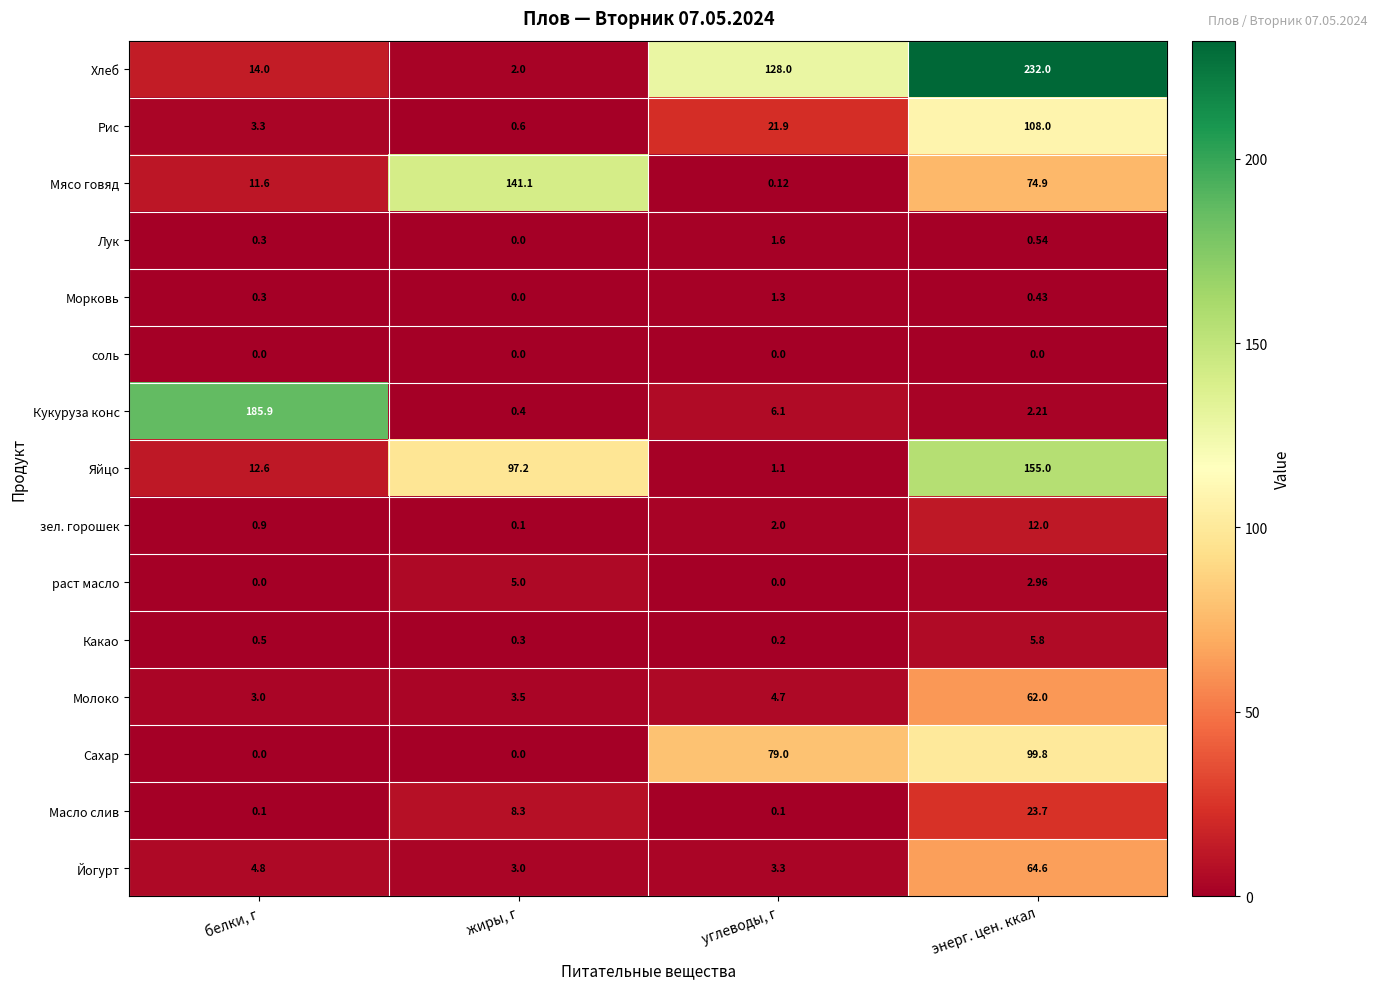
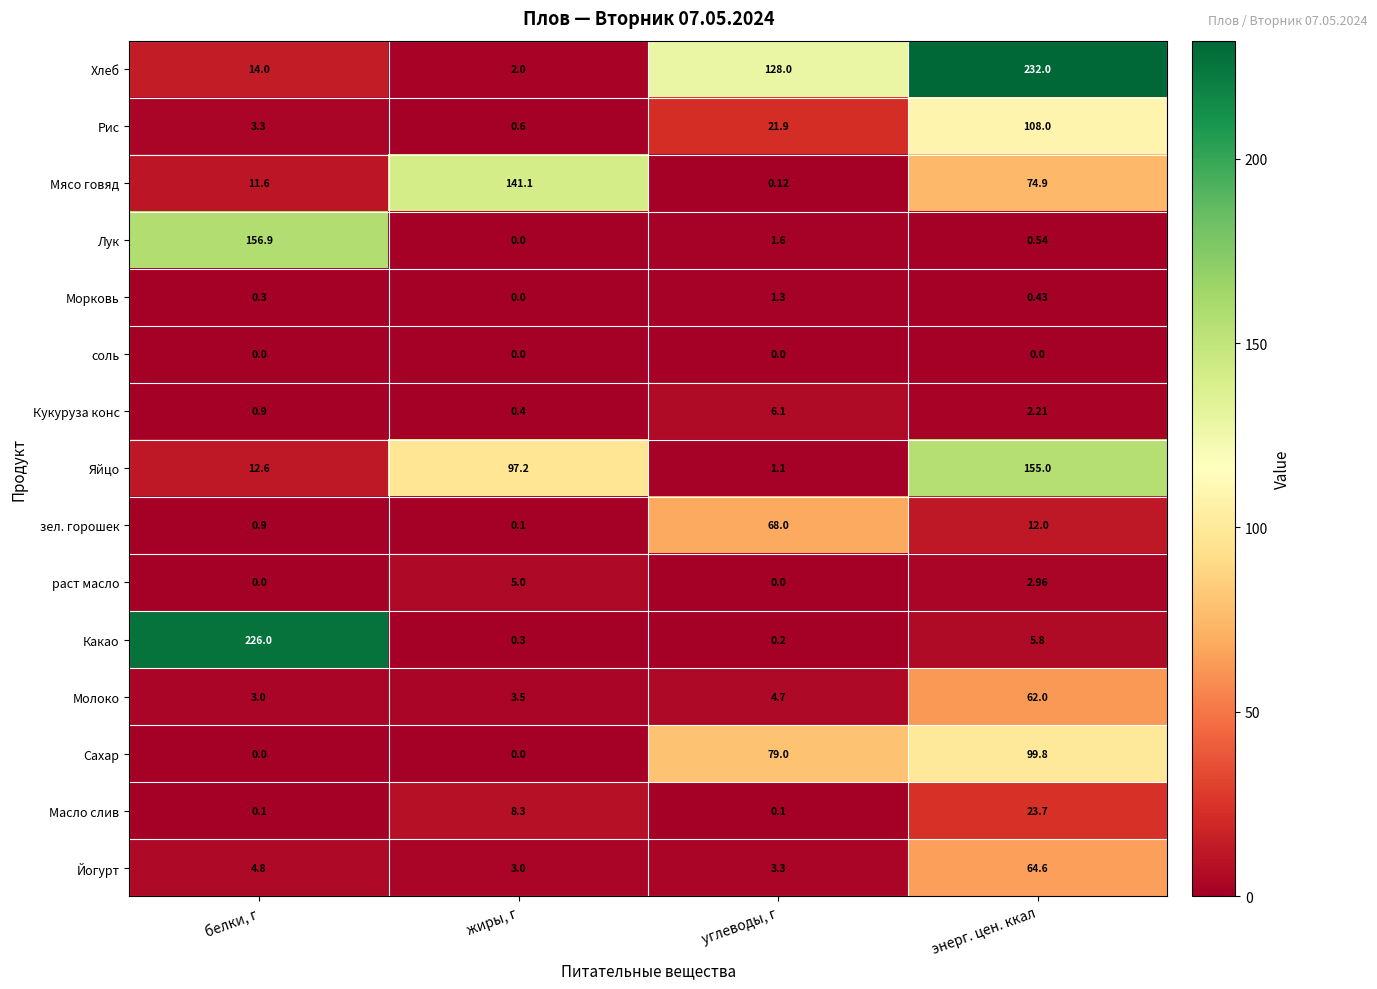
  {
    "Хлеб": {
      "белки, г": 14.0,
      "жиры, г": 2.0,
      "углеводы, г": 128.0,
      "энерг. цен. ккал": 232.0
    },
    "Рис": {
      "белки, г": 3.3,
      "жиры, г": 0.6,
      "углеводы, г": 21.9,
      "энерг. цен. ккал": 108.0
    },
    "Мясо говяд": {
      "белки, г": 11.6,
      "жиры, г": 141.1,
      "углеводы, г": 0.12,
      "энерг. цен. ккал": 74.9
    },
    "Лук": {
-     "белки, г": 0.3,
+     "белки, г": 156.9,
      "жиры, г": 0.0,
      "углеводы, г": 1.6,
      "энерг. цен. ккал": 0.54
    },
    "Морковь": {
      "белки, г": 0.3,
      "жиры, г": 0.0,
      "углеводы, г": 1.3,
      "энерг. цен. ккал": 0.43
    },
    "соль": {
      "белки, г": 0.0,
      "жиры, г": 0.0,
      "углеводы, г": 0.0,
      "энерг. цен. ккал": 0.0
    },
    "Кукуруза конс": {
-     "белки, г": 185.9,
+     "белки, г": 0.9,
      "жиры, г": 0.4,
      "углеводы, г": 6.1,
      "энерг. цен. ккал": 2.21
    },
    "Яйцо": {
      "белки, г": 12.6,
      "жиры, г": 97.2,
      "углеводы, г": 1.1,
      "энерг. цен. ккал": 155.0
    },
    "зел. горошек": {
      "белки, г": 0.9,
      "жиры, г": 0.1,
-     "углеводы, г": 2.0,
+     "углеводы, г": 68.0,
      "энерг. цен. ккал": 12.0
    },
    "раст масло": {
      "белки, г": 0.0,
      "жиры, г": 5.0,
      "углеводы, г": 0.0,
      "энерг. цен. ккал": 2.96
    },
    "Какао": {
-     "белки, г": 0.5,
+     "белки, г": 226.0,
      "жиры, г": 0.3,
      "углеводы, г": 0.2,
      "энерг. цен. ккал": 5.8
    },
    "Молоко": {
      "белки, г": 3.0,
      "жиры, г": 3.5,
      "углеводы, г": 4.7,
      "энерг. цен. ккал": 62.0
    },
    "Сахар": {
      "белки, г": 0.0,
      "жиры, г": 0.0,
      "углеводы, г": 79.0,
      "энерг. цен. ккал": 99.8
    },
    "Масло слив": {
      "белки, г": 0.1,
      "жиры, г": 8.3,
      "углеводы, г": 0.1,
      "энерг. цен. ккал": 23.7
    },
    "Йогурт": {
      "белки, г": 4.8,
      "жиры, г": 3.0,
      "углеводы, г": 3.3,
      "энерг. цен. ккал": 64.6
    }
  }
